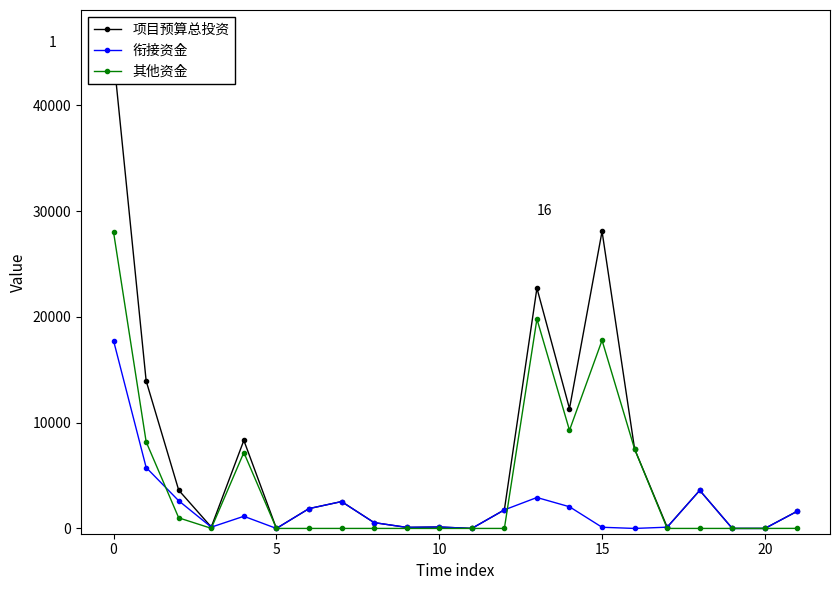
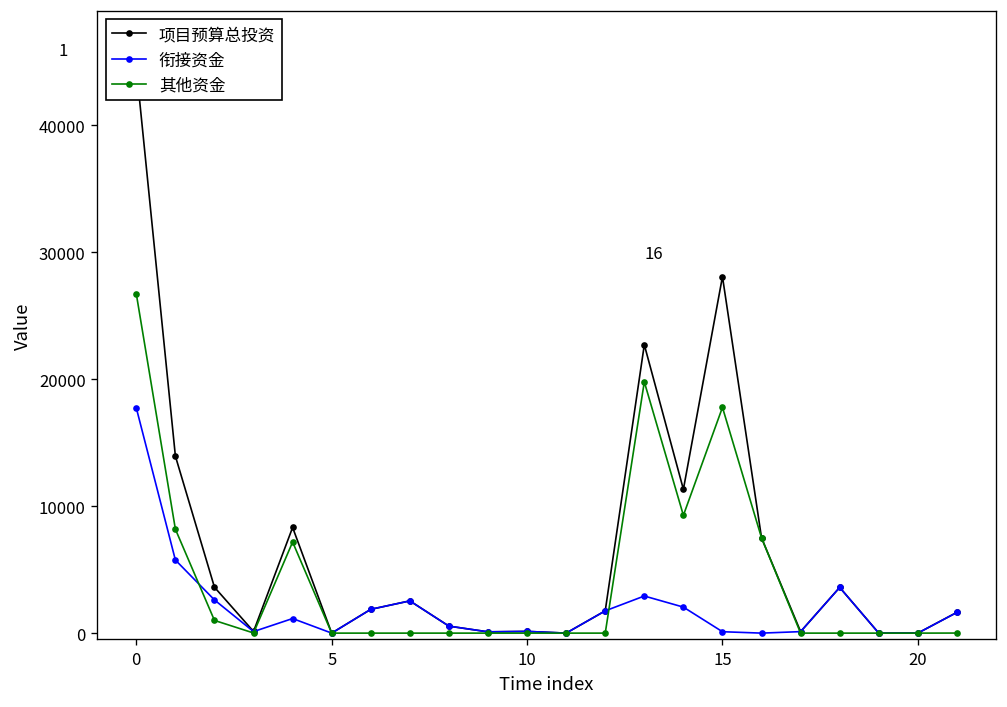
  {
    "项目预算总投资": {
      "15": 28100
    },
    "衔接资金": {
      "0": 17700,
      "15": 100
    },
    "其他资金": {
-     "0": 28000,
+     "0": 26700,
      "15": 17800
    }
  }
